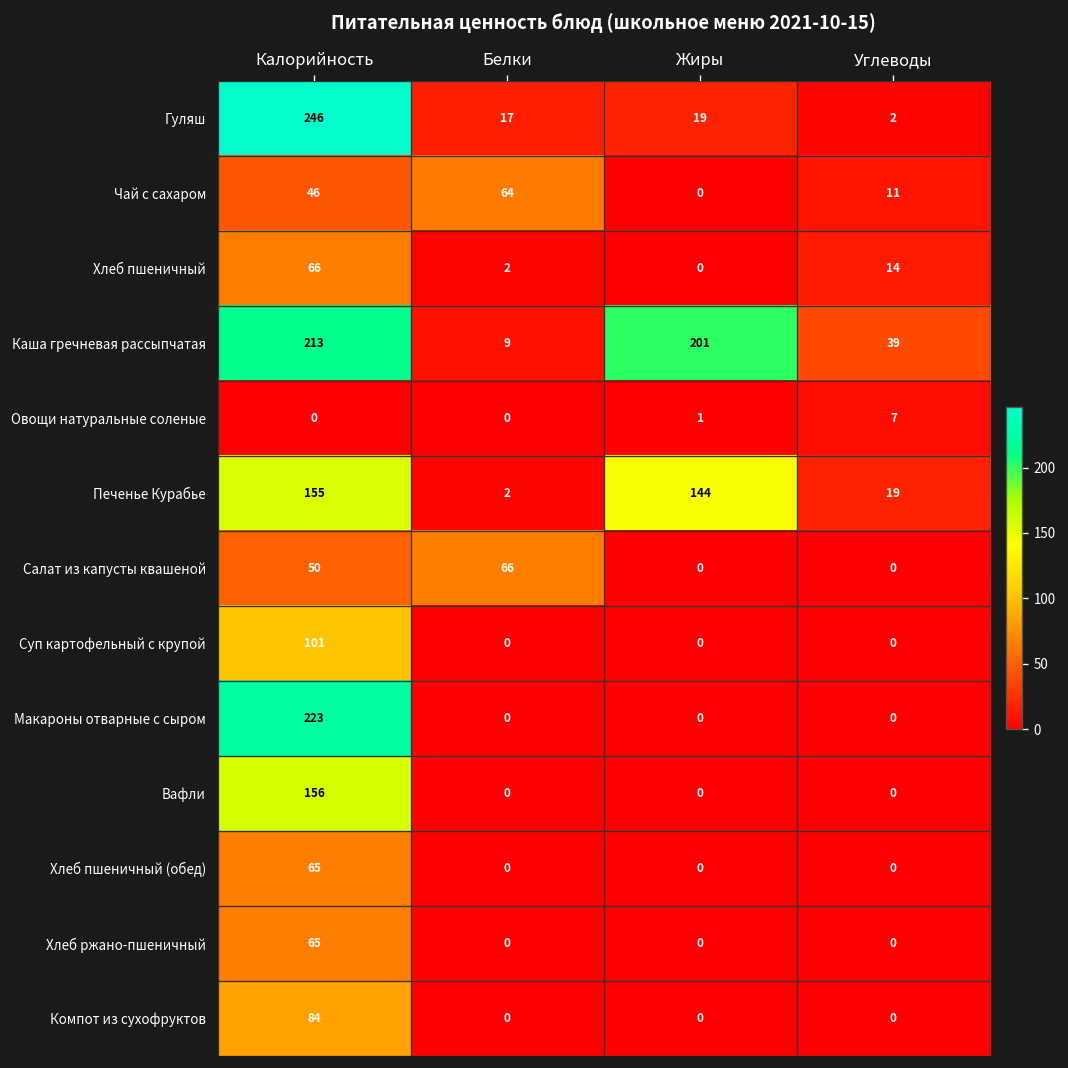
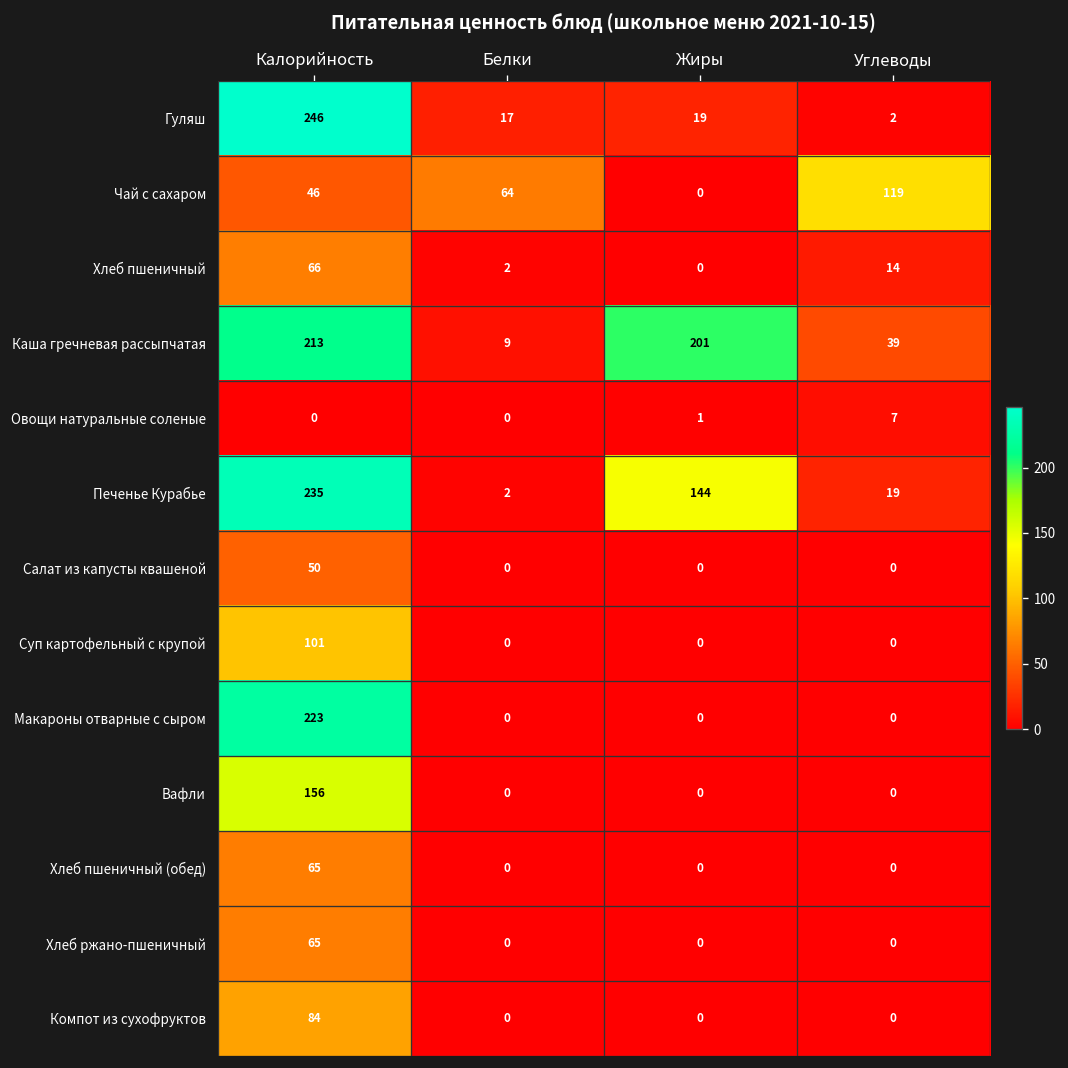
  {
    "Гуляш": {
      "Калорийность": 246,
      "Белки": 17,
      "Жиры": 19,
      "Углеводы": 2
    },
    "Чай с сахаром": {
      "Калорийность": 46,
      "Белки": 64,
      "Жиры": 0,
-     "Углеводы": 11
+     "Углеводы": 119
    },
    "Хлеб пшеничный": {
      "Калорийность": 66,
      "Белки": 2,
      "Жиры": 0,
      "Углеводы": 14
    },
    "Каша гречневая рассыпчатая": {
      "Калорийность": 213,
      "Белки": 9,
      "Жиры": 201,
      "Углеводы": 39
    },
    "Овощи натуральные соленые": {
      "Калорийность": 0,
      "Белки": 0,
      "Жиры": 1,
      "Углеводы": 7
    },
    "Печенье Курабье": {
-     "Калорийность": 155,
+     "Калорийность": 235,
      "Белки": 2,
      "Жиры": 144,
      "Углеводы": 19
    },
    "Салат из капусты квашеной": {
      "Калорийность": 50,
-     "Белки": 66,
+     "Белки": 0,
      "Жиры": 0,
      "Углеводы": 0
    },
    "Суп картофельный с крупой": {
      "Калорийность": 101,
      "Белки": 0,
      "Жиры": 0,
      "Углеводы": 0
    },
    "Макароны отварные с сыром": {
      "Калорийность": 223,
      "Белки": 0,
      "Жиры": 0,
      "Углеводы": 0
    },
    "Вафли": {
      "Калорийность": 156,
      "Белки": 0,
      "Жиры": 0,
      "Углеводы": 0
    },
    "Хлеб пшеничный (обед)": {
      "Калорийность": 65,
      "Белки": 0,
      "Жиры": 0,
      "Углеводы": 0
    },
    "Хлеб ржано-пшеничный": {
      "Калорийность": 65,
      "Белки": 0,
      "Жиры": 0,
      "Углеводы": 0
    },
    "Компот из сухофруктов": {
      "Калорийность": 84,
      "Белки": 0,
      "Жиры": 0,
      "Углеводы": 0
    }
  }
